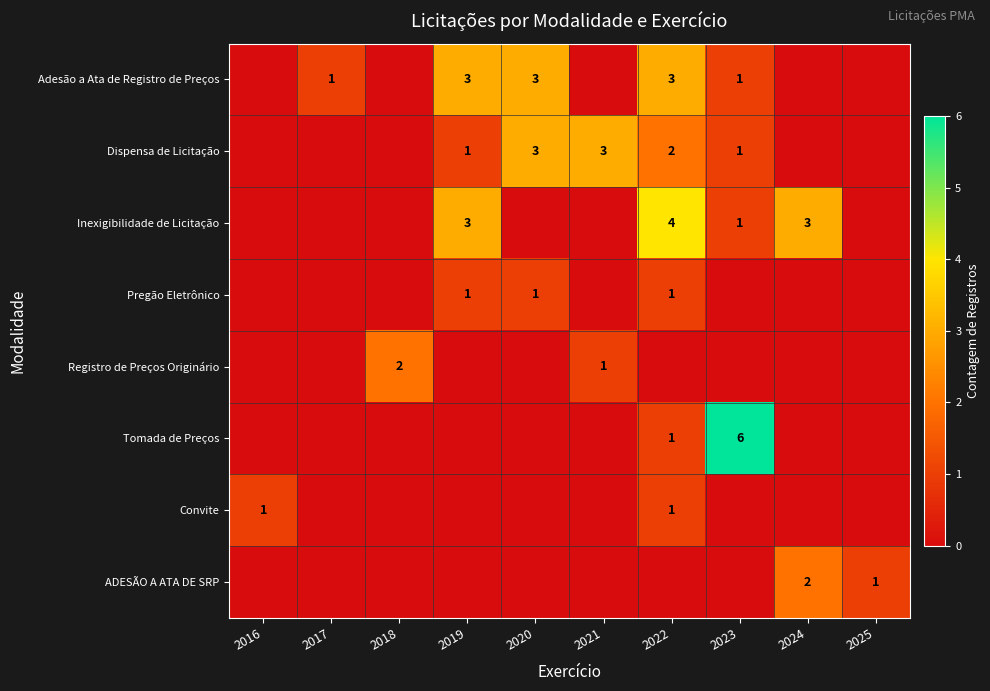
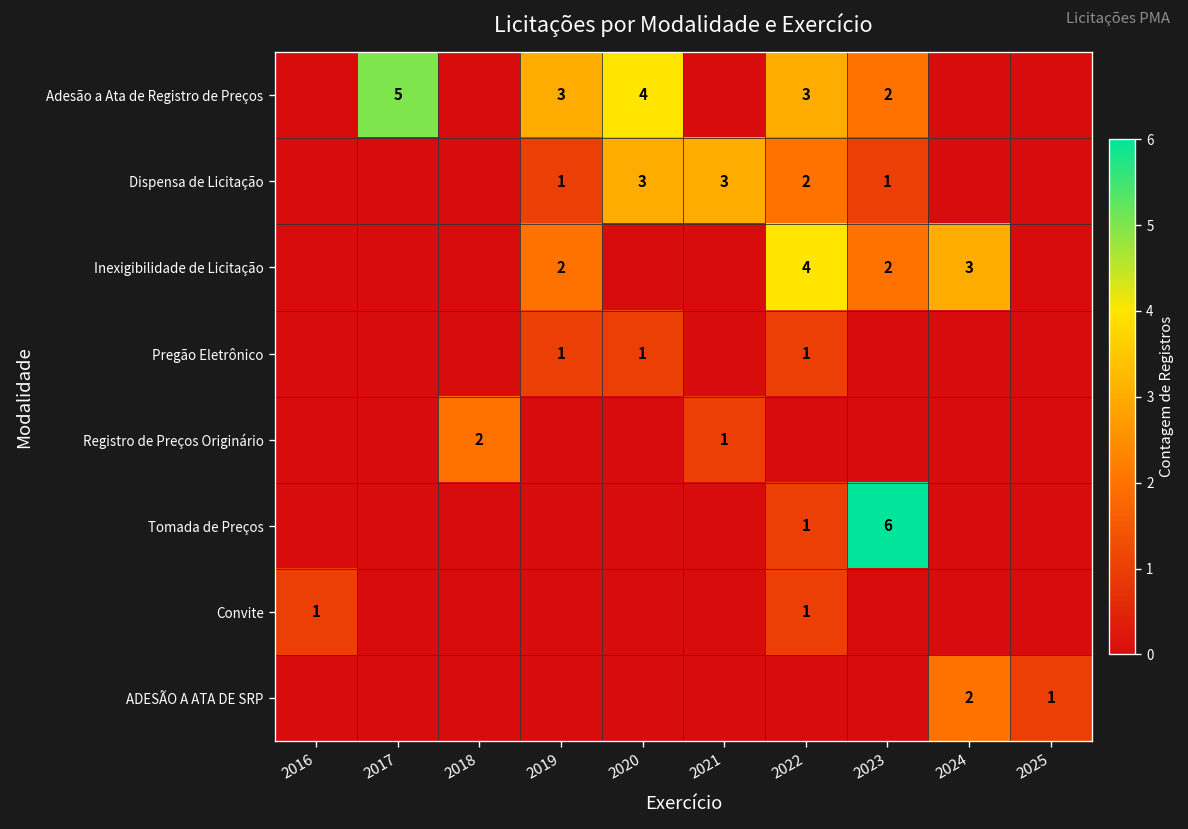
  {
    "Adesão a Ata de Registro de Preços": {
-     "2017": 1,
+     "2017": 5,
      "2019": 3,
-     "2020": 3,
+     "2020": 4,
      "2022": 3,
-     "2023": 1
+     "2023": 2
    },
    "Dispensa de Licitação": {
      "2019": 1,
      "2020": 3,
      "2021": 3,
      "2022": 2,
      "2023": 1
    },
    "Inexigibilidade de Licitação": {
-     "2019": 3,
+     "2019": 2,
      "2022": 4,
-     "2023": 1,
+     "2023": 2,
      "2024": 3
    },
    "Pregão Eletrônico": {
      "2019": 1,
      "2020": 1,
      "2022": 1
    },
    "Registro de Preços Originário": {
      "2018": 2,
      "2021": 1
    },
    "Tomada de Preços": {
      "2022": 1,
      "2023": 6
    },
    "Convite": {
      "2016": 1,
      "2022": 1
    },
    "ADESÃO A ATA DE SRP": {
      "2024": 2,
      "2025": 1
    }
  }
